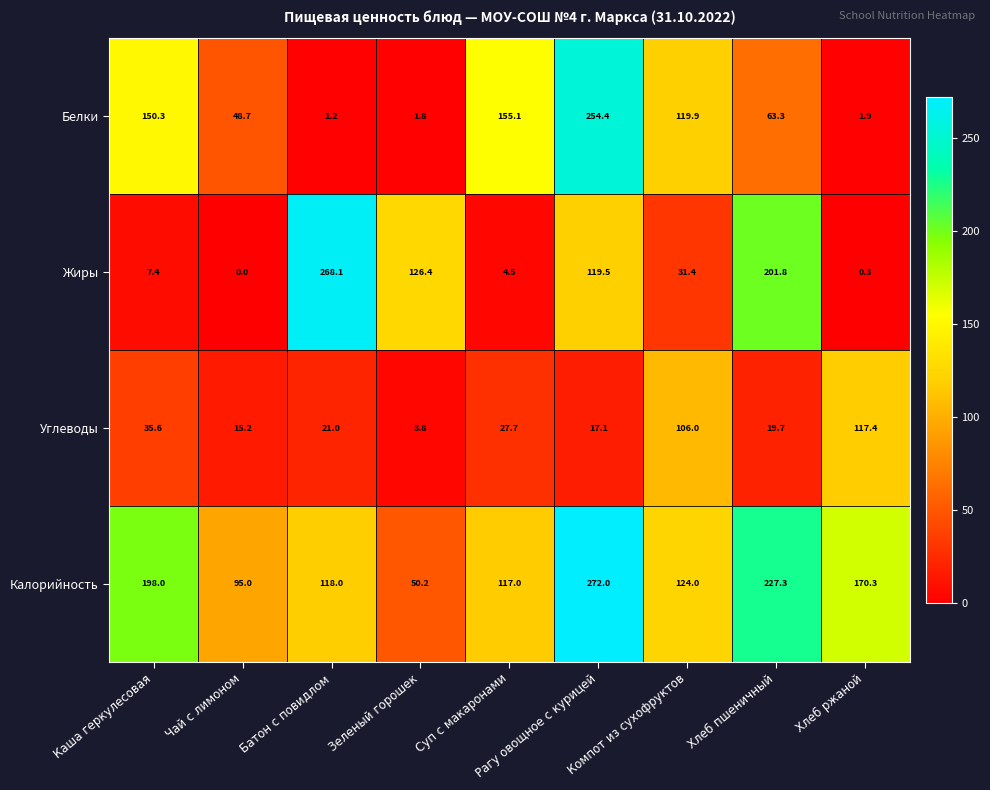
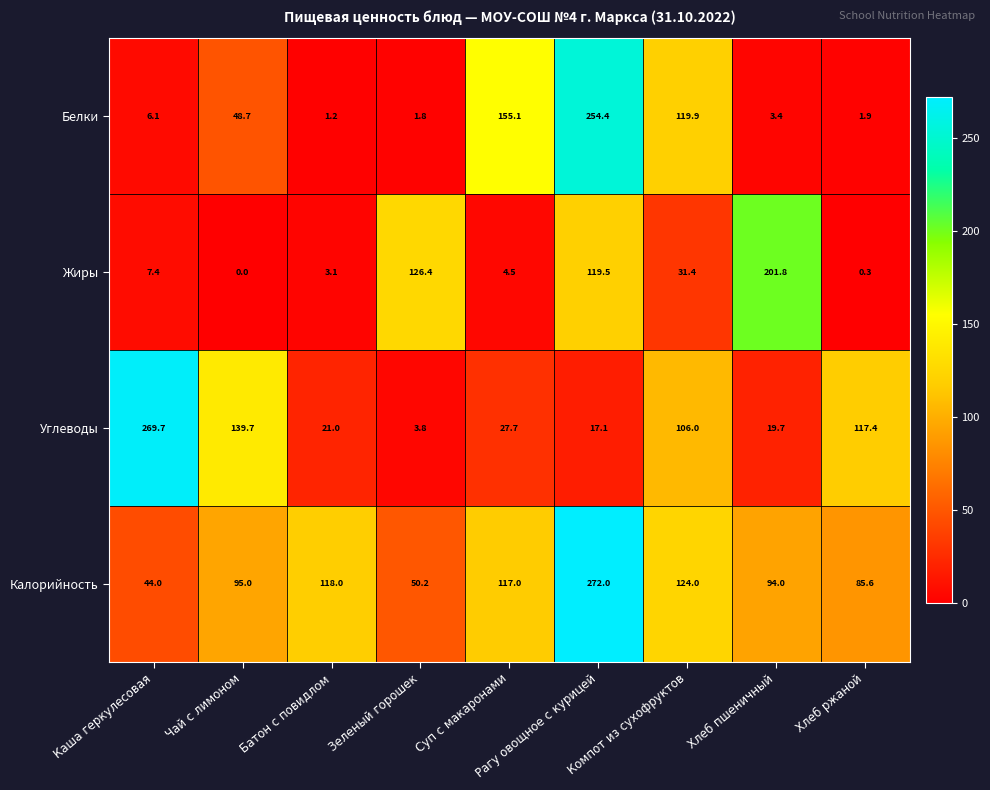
  {
    "Белки": {
-     "Каша геркулесовая": 150.3,
+     "Каша геркулесовая": 6.1,
      "Чай с лимоном": 48.7,
      "Батон с повидлом": 1.2,
      "Зеленый горошек": 1.8,
      "Суп с макаронами": 155.1,
      "Рагу овощное с курицей": 254.4,
      "Компот из сухофруктов": 119.9,
-     "Хлеб пшеничный": 63.3,
+     "Хлеб пшеничный": 3.4,
      "Хлеб ржаной": 1.9
    },
    "Жиры": {
      "Каша геркулесовая": 7.4,
      "Чай с лимоном": 0.0,
-     "Батон с повидлом": 268.1,
+     "Батон с повидлом": 3.1,
      "Зеленый горошек": 126.4,
      "Суп с макаронами": 4.5,
      "Рагу овощное с курицей": 119.5,
      "Компот из сухофруктов": 31.4,
      "Хлеб пшеничный": 201.8,
      "Хлеб ржаной": 0.3
    },
    "Углеводы": {
-     "Каша геркулесовая": 35.6,
-     "Чай с лимоном": 15.2,
+     "Каша геркулесовая": 269.7,
+     "Чай с лимоном": 139.7,
      "Батон с повидлом": 21.0,
      "Зеленый горошек": 3.8,
      "Суп с макаронами": 27.7,
      "Рагу овощное с курицей": 17.1,
      "Компот из сухофруктов": 106.0,
      "Хлеб пшеничный": 19.7,
      "Хлеб ржаной": 117.4
    },
    "Калорийность": {
-     "Каша геркулесовая": 198.0,
+     "Каша геркулесовая": 44.0,
      "Чай с лимоном": 95.0,
      "Батон с повидлом": 118.0,
      "Зеленый горошек": 50.2,
      "Суп с макаронами": 117.0,
      "Рагу овощное с курицей": 272.0,
      "Компот из сухофруктов": 124.0,
-     "Хлеб пшеничный": 227.3,
-     "Хлеб ржаной": 170.3
+     "Хлеб пшеничный": 94.0,
+     "Хлеб ржаной": 85.6
    }
  }
